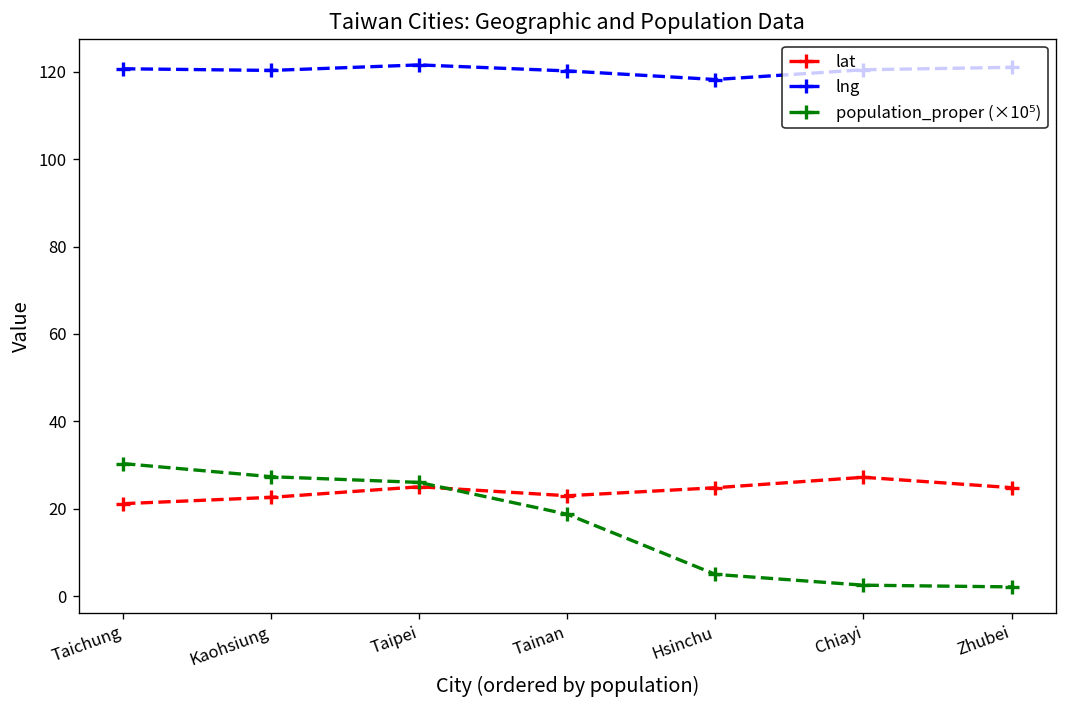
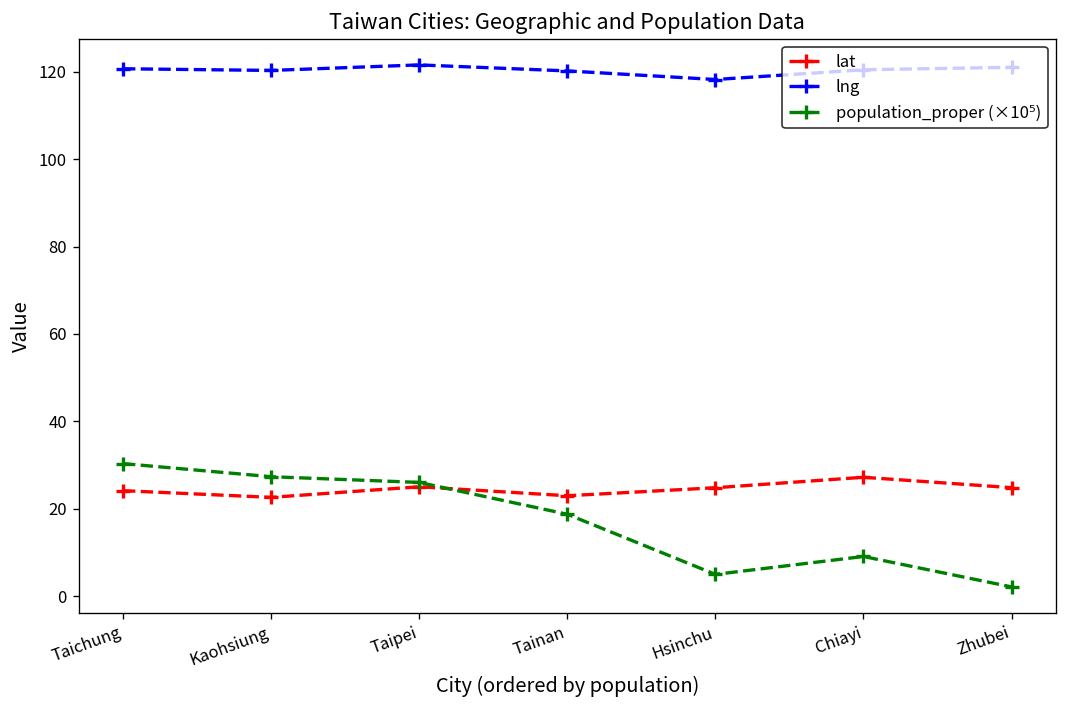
  {
    "lat": {
-     "Taichung": 21,
+     "Taichung": 24,
      "Kaohsiung": 23,
      "Taipei": 25,
      "Tainan": 23,
      "Hsinchu": 25,
      "Chiayi": 27,
      "Zhubei": 25
    },
    "lng": {
      "Taichung": 121,
      "Kaohsiung": 120,
      "Taipei": 122,
      "Tainan": 120,
      "Hsinchu": 118
    },
    "population_proper (×10⁵)": {
      "Taichung": 30,
      "Kaohsiung": 27,
      "Taipei": 26,
      "Tainan": 19,
      "Hsinchu": 5,
-     "Chiayi": 3,
+     "Chiayi": 9,
      "Zhubei": 2
    }
  }
